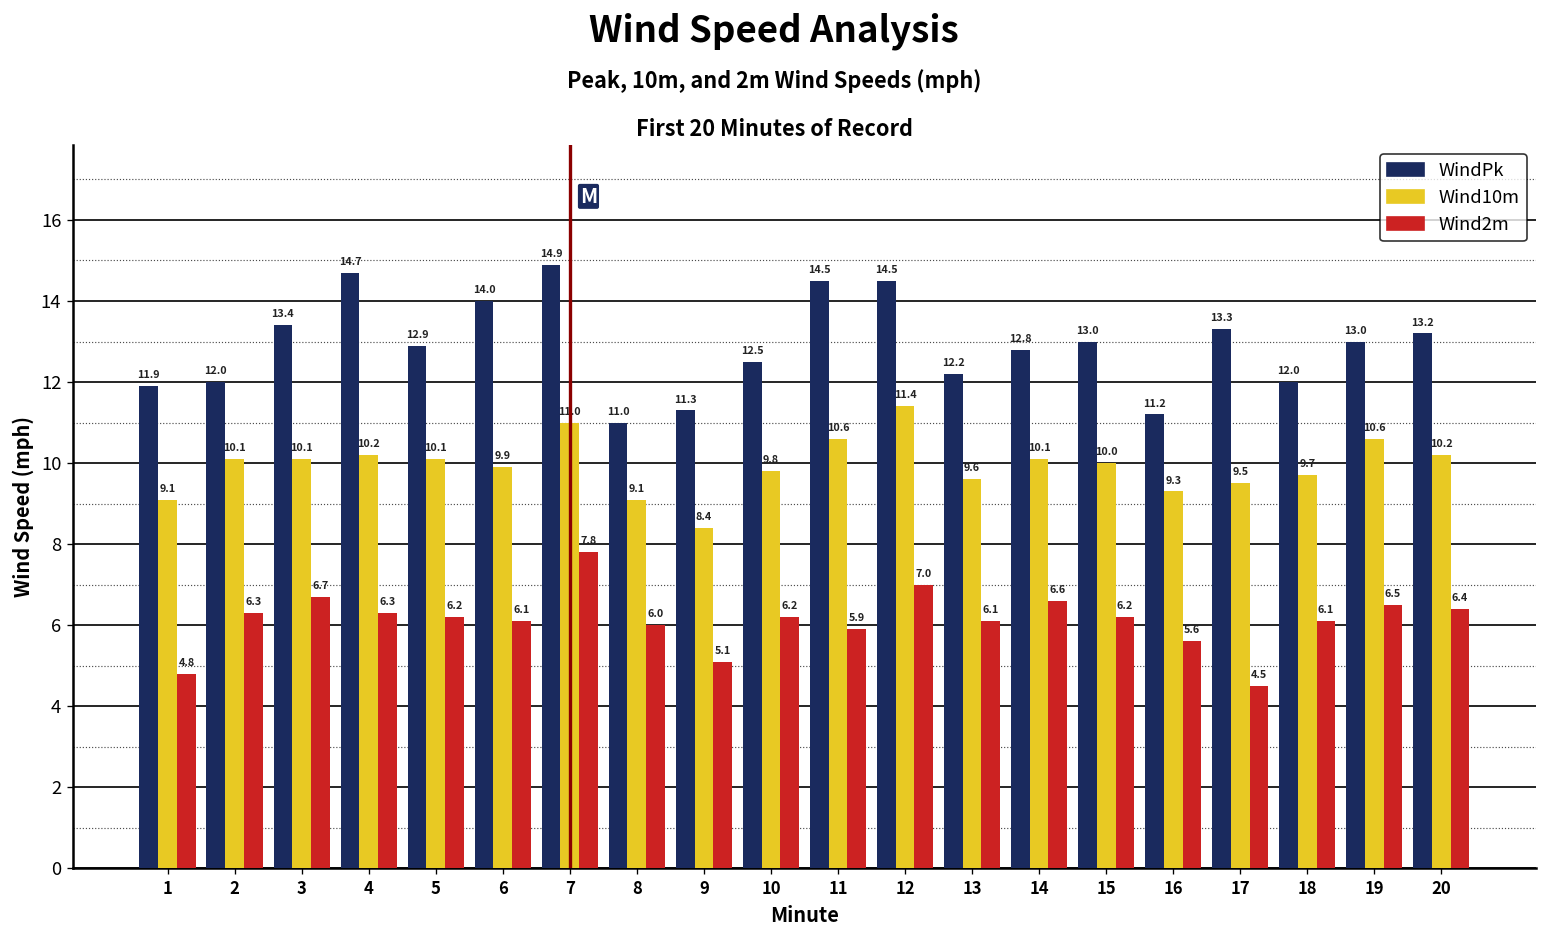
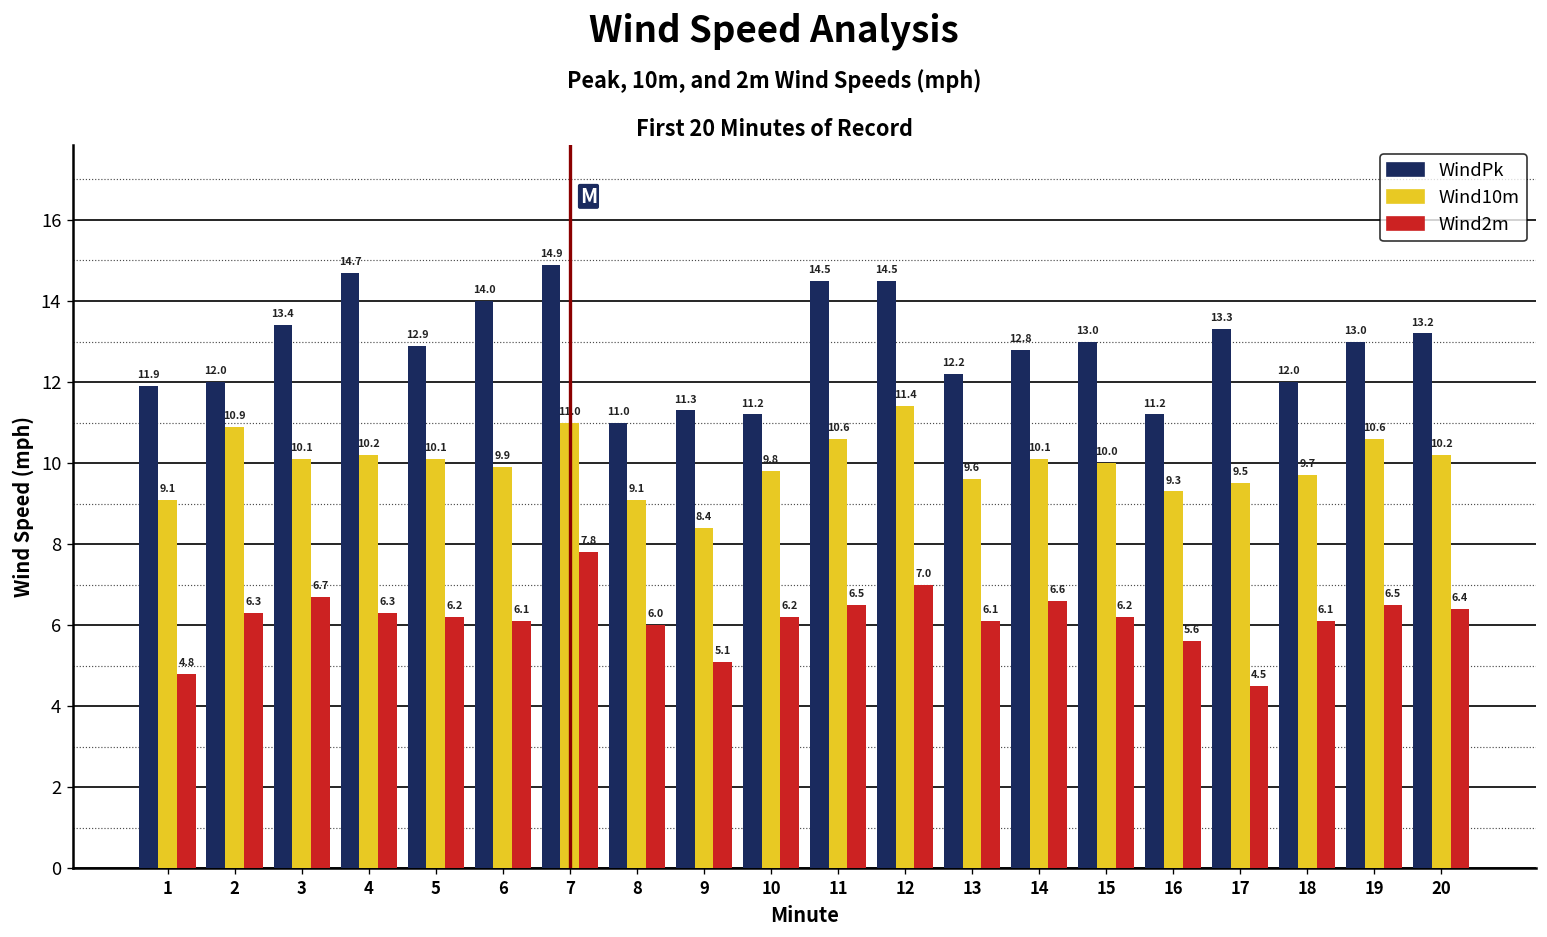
  {
    "WindPk": {
      "1": 11.9,
      "2": 12.0,
      "3": 13.4,
      "4": 14.7,
      "5": 12.9,
      "6": 14.0,
      "7": 14.9,
      "8": 11.0,
      "9": 11.3,
-     "10": 12.5,
+     "10": 11.2,
      "11": 14.5,
      "12": 14.5,
      "13": 12.2,
      "14": 12.8,
      "15": 13.0,
      "16": 11.2,
      "17": 13.3,
      "18": 12.0,
      "19": 13.0,
      "20": 13.2
    },
    "Wind10m": {
      "1": 9.1,
-     "2": 10.1,
+     "2": 10.9,
      "3": 10.1,
      "4": 10.2,
      "5": 10.1,
      "6": 9.9,
      "7": 11.0,
      "8": 9.1,
      "9": 8.4,
      "10": 9.8,
      "11": 10.6,
      "12": 11.4,
      "13": 9.6,
      "14": 10.1,
      "15": 10.0,
      "16": 9.3,
      "17": 9.5,
      "18": 9.7,
      "19": 10.6,
      "20": 10.2
    },
    "Wind2m": {
      "1": 4.8,
      "2": 6.3,
      "3": 6.7,
      "4": 6.3,
      "5": 6.2,
      "6": 6.1,
      "7": 7.8,
      "8": 6.0,
      "9": 5.1,
      "10": 6.2,
-     "11": 5.9,
+     "11": 6.5,
      "12": 7.0,
      "13": 6.1,
      "14": 6.6,
      "15": 6.2,
      "16": 5.6,
      "17": 4.5,
      "18": 6.1,
      "19": 6.5,
      "20": 6.4
    }
  }
